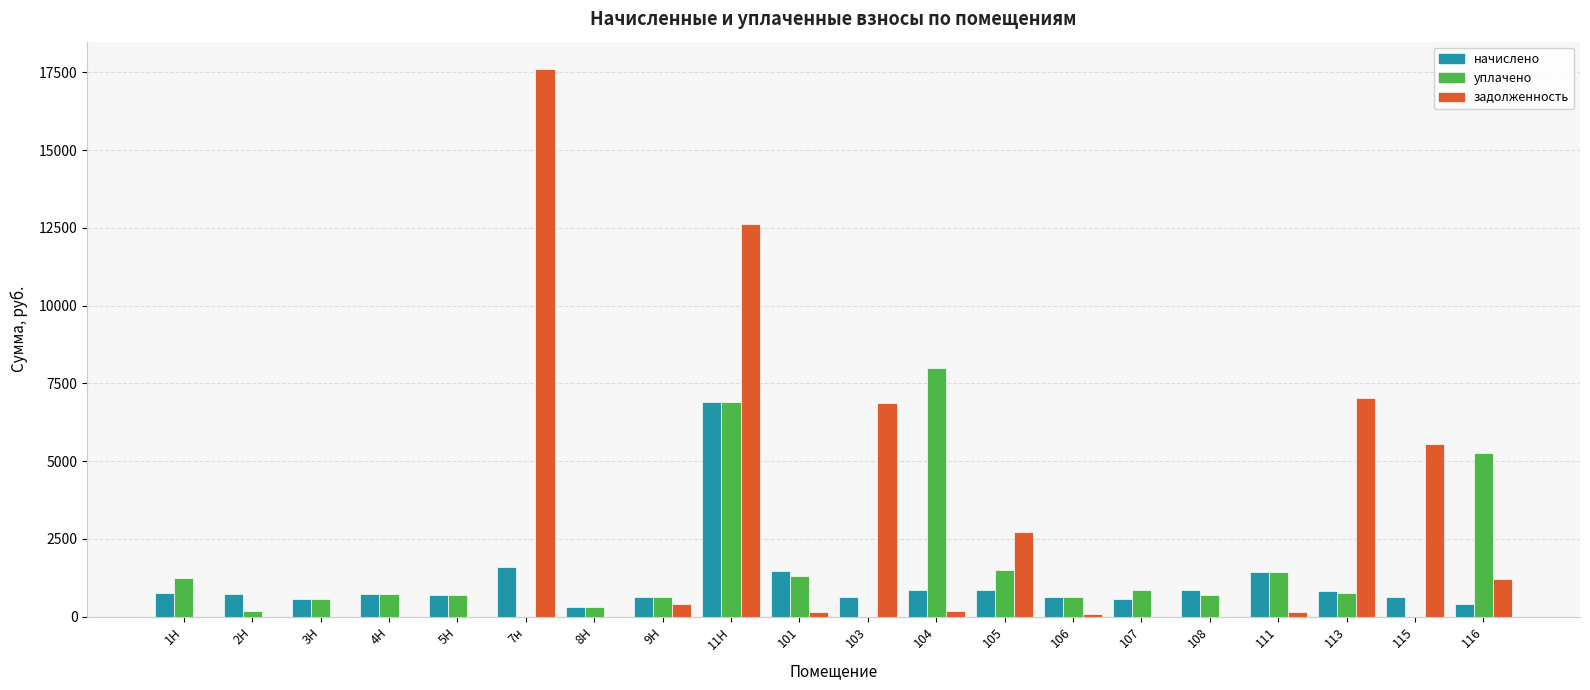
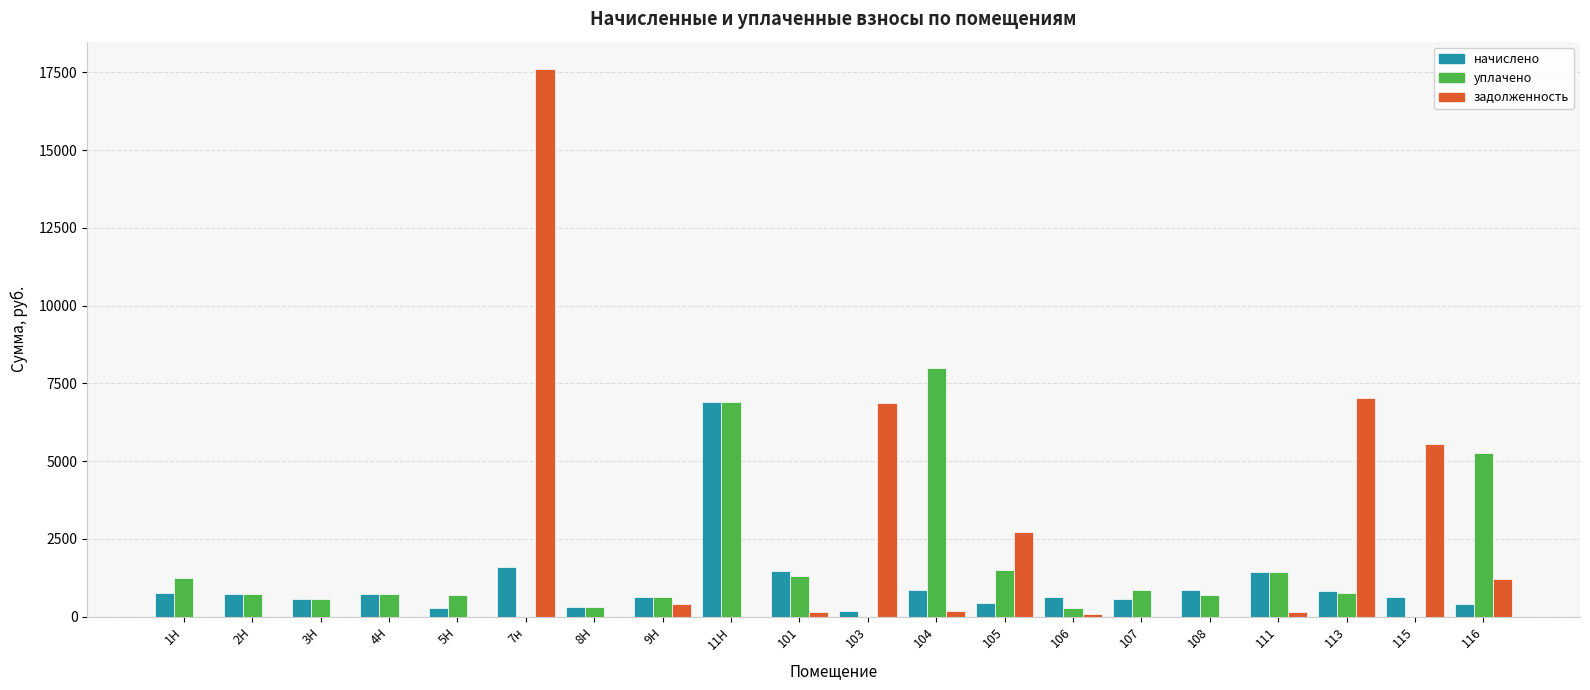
  {
    "начислено": {
      "1Н": 800,
      "2Н": 700,
      "3Н": 600,
      "4Н": 700,
-     "5Н": 700,
+     "5Н": 300,
      "7н": 1600,
      "8Н": 300,
      "9Н": 600,
      "11Н": 6900,
      "101": 1500,
-     "103": 600,
+     "103": 200,
      "104": 800,
-     "105": 900,
+     "105": 400,
      "106": 600,
      "107": 600,
      "108": 900,
      "111": 1400,
      "113": 800,
      "115": 600,
      "116": 400
    },
    "уплачено": {
      "1Н": 1200,
-     "2Н": 200,
+     "2Н": 700,
      "3Н": 600,
      "4Н": 700,
      "5Н": 700,
      "7н": 0,
      "8Н": 300,
      "9Н": 600,
      "11Н": 6900,
      "101": 1300,
      "103": 0,
      "104": 8000,
      "105": 1500,
-     "106": 600,
+     "106": 300,
      "107": 900,
      "108": 700,
      "111": 1400,
      "113": 800,
      "115": 0,
      "116": 5300
    },
    "задолженность": {
      "1Н": 0,
      "2Н": 0,
      "3Н": 0,
      "4Н": 0,
      "5Н": 0,
      "7н": 17600,
      "8Н": 0,
      "9Н": 400,
-     "11Н": 12600,
+     "11Н": 0,
      "101": 200,
      "103": 6900,
      "104": 200,
      "105": 2700,
      "107": 0,
      "108": 0,
      "111": 200,
      "113": 7000,
      "115": 5500,
      "116": 1200
    }
  }
